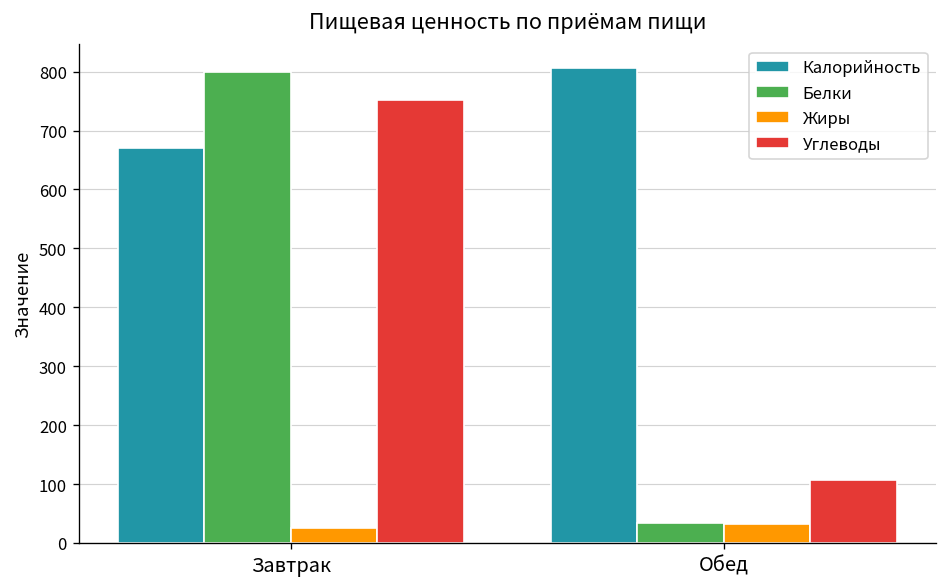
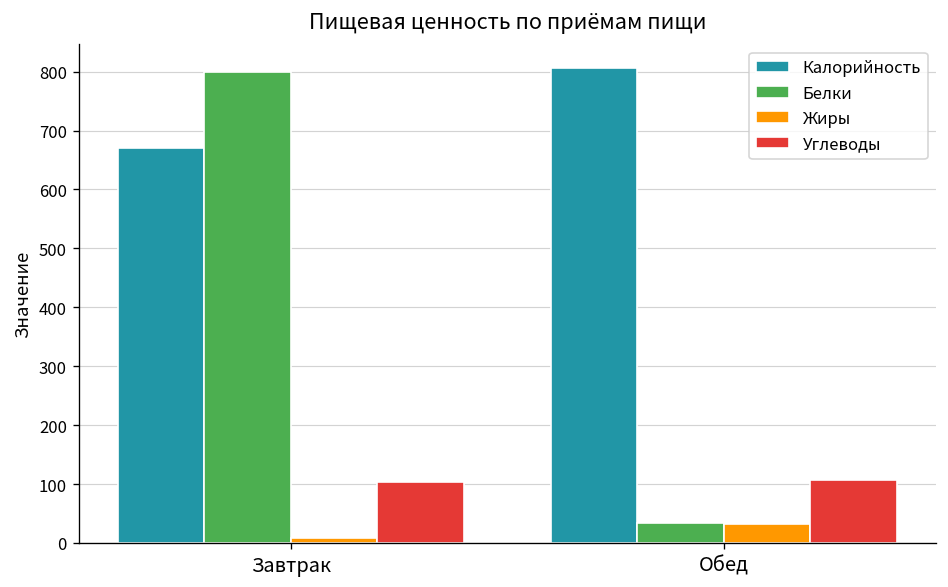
  {
    "Калорийность": {
      "Завтрак": 670,
      "Обед": 810
    },
    "Белки": {
      "Завтрак": 800,
      "Обед": 30
    },
    "Жиры": {
-     "Завтрак": 20,
+     "Завтрак": 10,
      "Обед": 30
    },
    "Углеводы": {
-     "Завтрак": 750,
+     "Завтрак": 100,
      "Обед": 110
    }
  }
